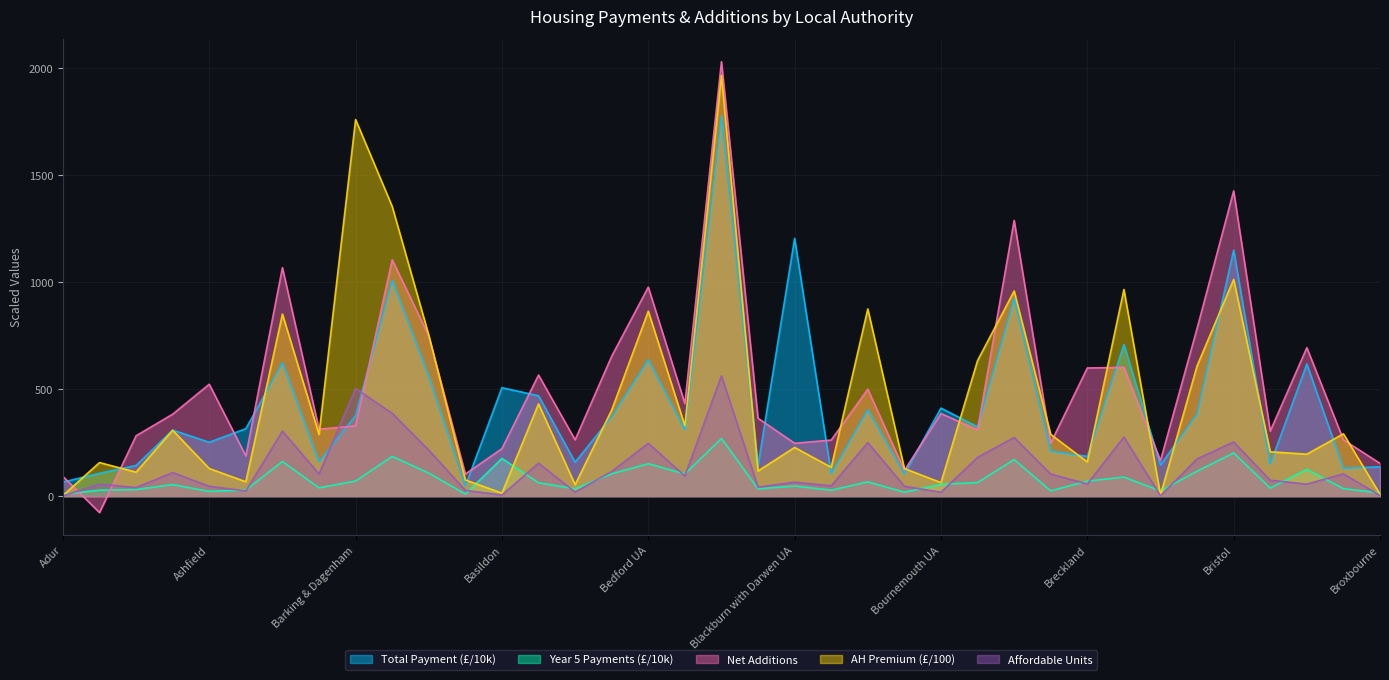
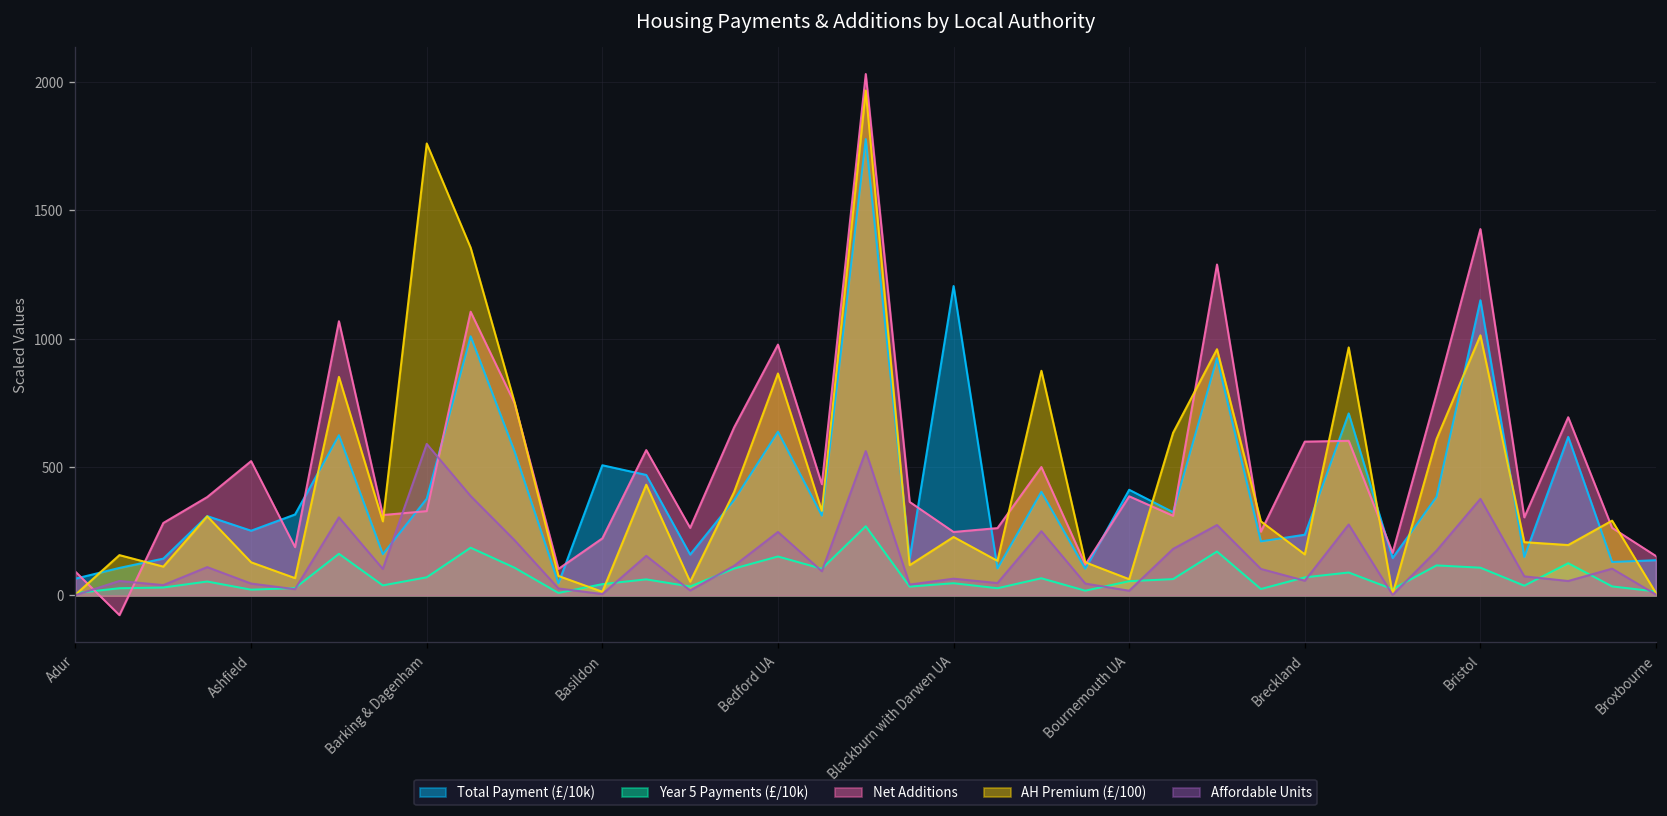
  {
    "Total Payment (£/10k)": {
      "Adur": 70,
      "Ashfield": 250,
      "Barking & Dagenham": 380,
      "Basildon": 510,
      "Bedford UA": 640,
      "Blackburn with Darwen UA": 1210,
      "Bournemouth UA": 410,
-     "Breckland": 190,
+     "Breckland": 240,
      "Bristol": 1150,
      "Broxbourne": 140
    },
    "Year 5 Payments (£/10k)": {
      "Ashfield": 20,
      "Barking & Dagenham": 70,
-     "Basildon": 180,
+     "Basildon": 40,
      "Bedford UA": 150,
      "Blackburn with Darwen UA": 50,
      "Breckland": 70,
-     "Bristol": 200
+     "Bristol": 110
    },
    "AH Premium (£/100)": {
      "Ashfield": 130,
      "Barking & Dagenham": 1760,
      "Bedford UA": 860,
      "Blackburn with Darwen UA": 230,
      "Breckland": 160,
      "Bristol": 1010
    },
    "Affordable Units": {
      "Ashfield": 50,
-     "Barking & Dagenham": 500,
+     "Barking & Dagenham": 590,
      "Bedford UA": 250,
      "Blackburn with Darwen UA": 70,
      "Bournemouth UA": 20,
      "Breckland": 60,
-     "Bristol": 250
+     "Bristol": 380
    }
  }
